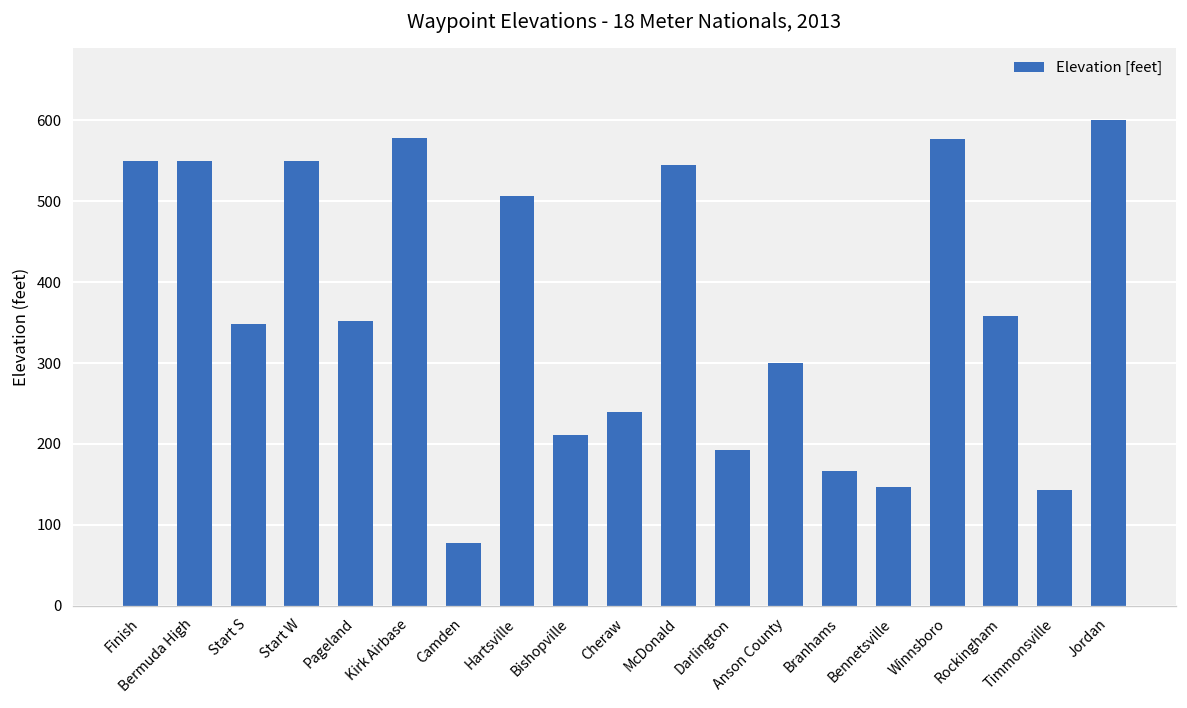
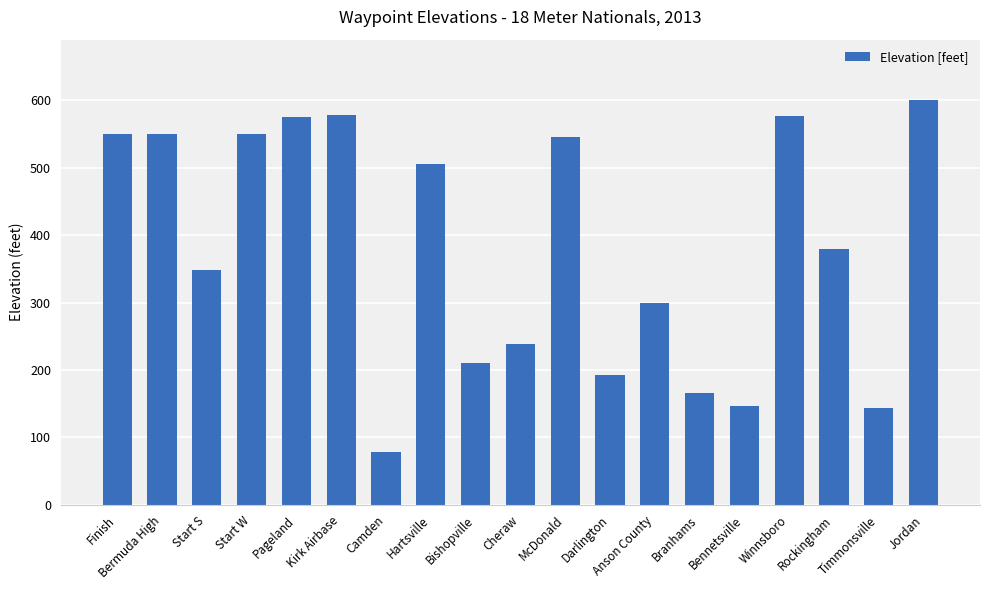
  {
    "Finish": 550,
    "Bermuda High": 550,
    "Start S": 350,
    "Start W": 550,
-   "Pageland": 350,
+   "Pageland": 580,
    "Kirk Airbase": 580,
    "Camden": 80,
    "Hartsville": 510,
    "Bishopville": 210,
    "Cheraw": 240,
    "McDonald": 550,
    "Darlington": 190,
    "Anson County": 300,
    "Branhams": 170,
    "Bennetsville": 150,
    "Winnsboro": 580,
-   "Rockingham": 360,
+   "Rockingham": 380,
    "Timmonsville": 140,
    "Jordan": 600
  }
